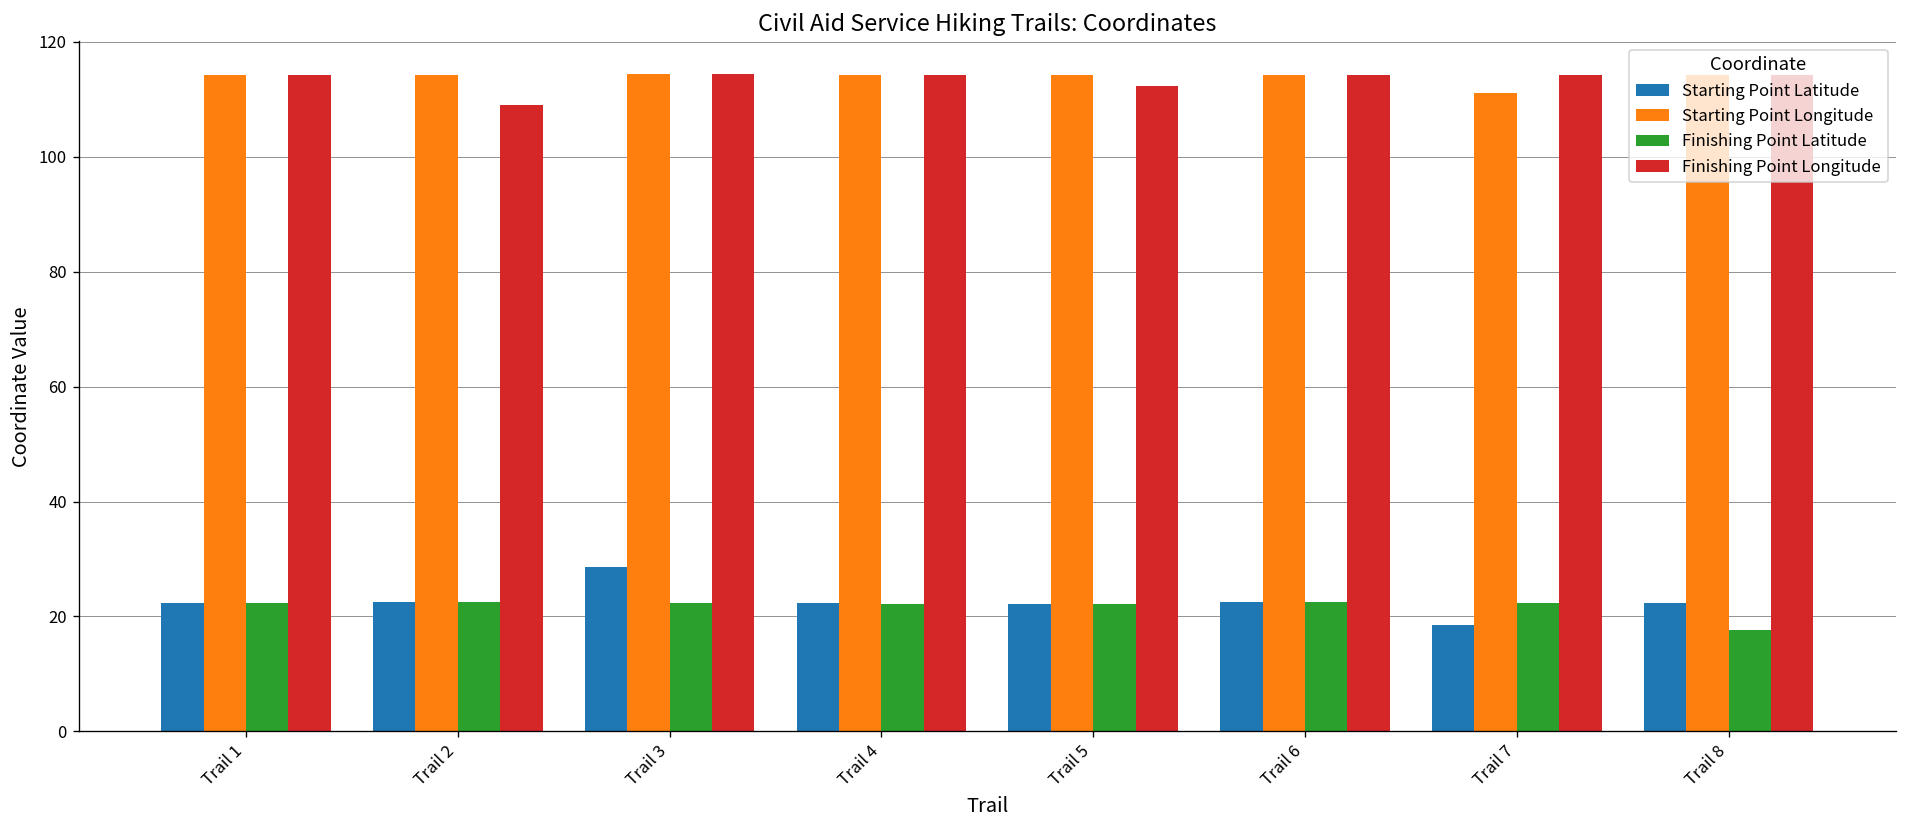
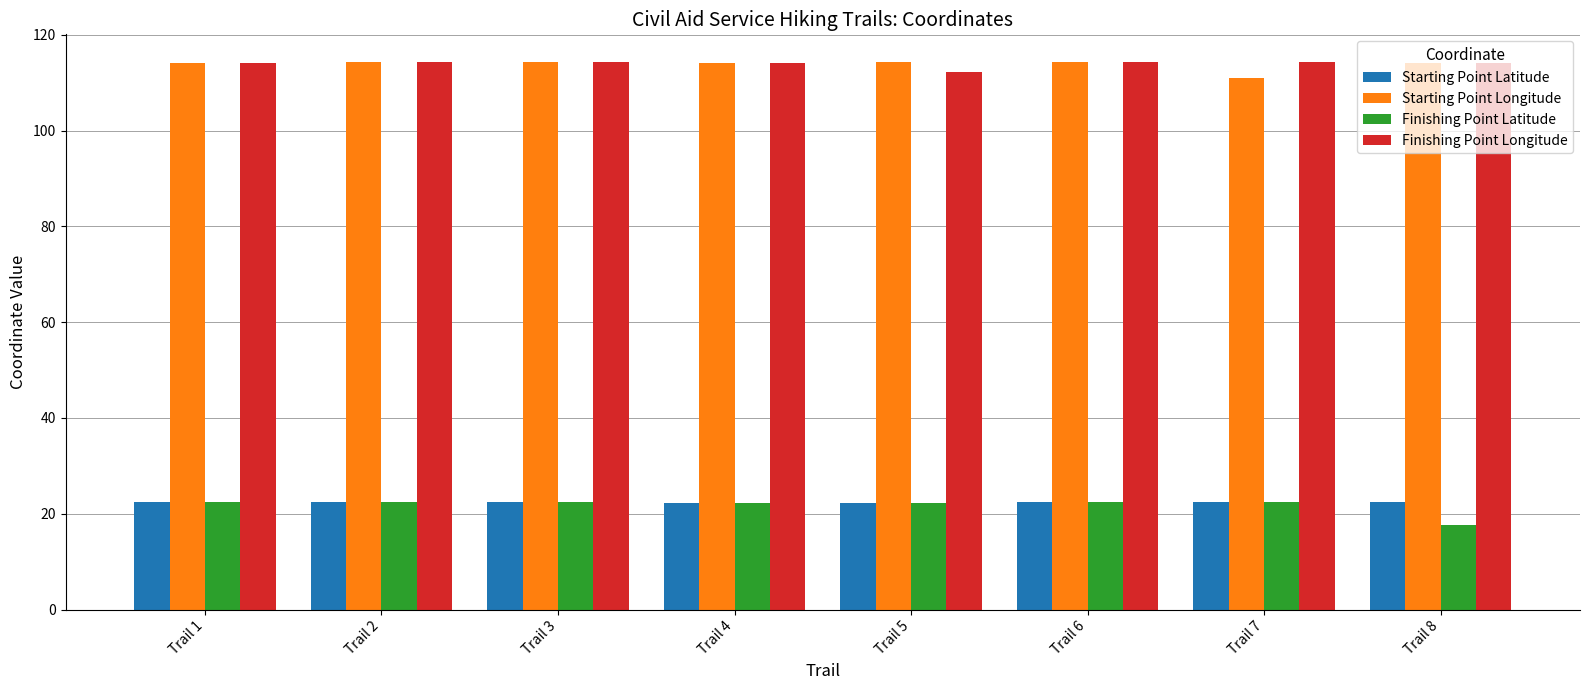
  {
    "Starting Point Latitude": {
      "Trail 1": 22,
      "Trail 2": 22,
-     "Trail 3": 29,
+     "Trail 3": 22,
      "Trail 4": 22,
      "Trail 5": 22,
      "Trail 6": 23,
-     "Trail 7": 19,
+     "Trail 7": 22,
      "Trail 8": 22
    },
    "Starting Point Longitude": {
      "Trail 1": 114,
      "Trail 2": 114,
      "Trail 3": 114,
      "Trail 4": 114,
      "Trail 5": 114,
      "Trail 6": 114,
      "Trail 7": 111
    },
    "Finishing Point Latitude": {
      "Trail 1": 22,
      "Trail 2": 23,
      "Trail 3": 22,
      "Trail 4": 22,
      "Trail 5": 22,
      "Trail 6": 23,
      "Trail 7": 22,
      "Trail 8": 18
    },
    "Finishing Point Longitude": {
      "Trail 1": 114,
-     "Trail 2": 109,
+     "Trail 2": 114,
      "Trail 3": 114,
      "Trail 4": 114,
      "Trail 5": 112,
      "Trail 6": 114,
      "Trail 7": 114
    }
  }
